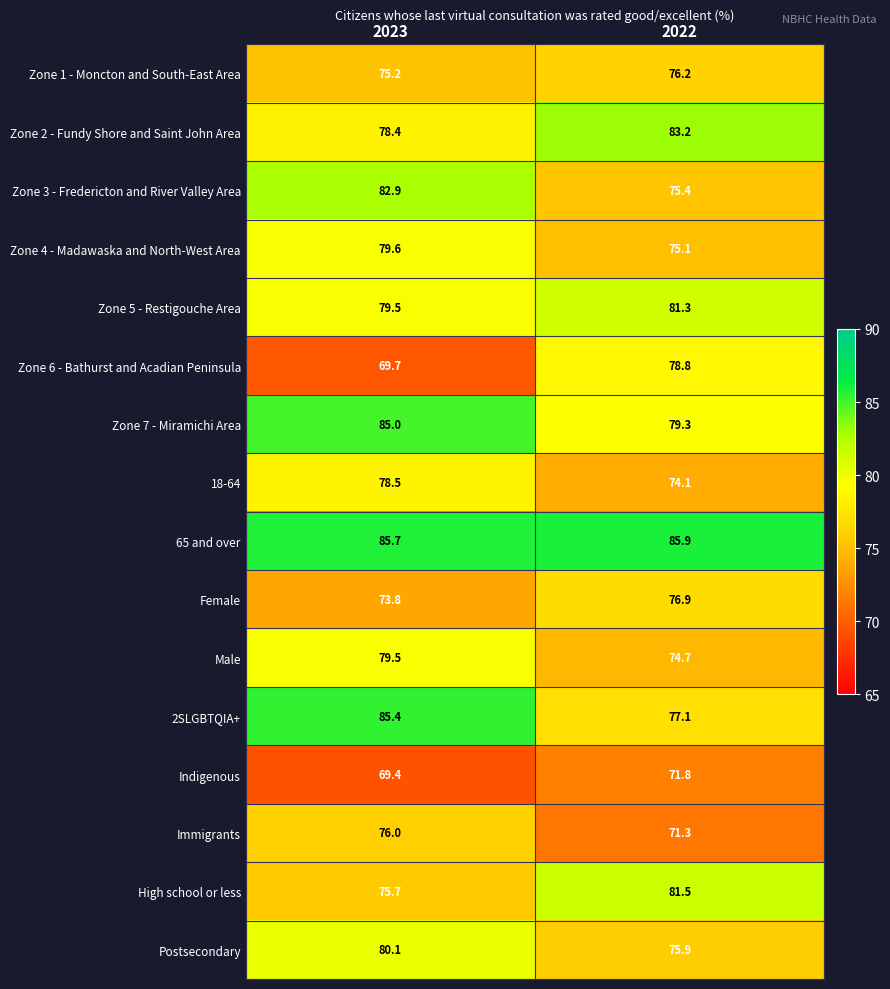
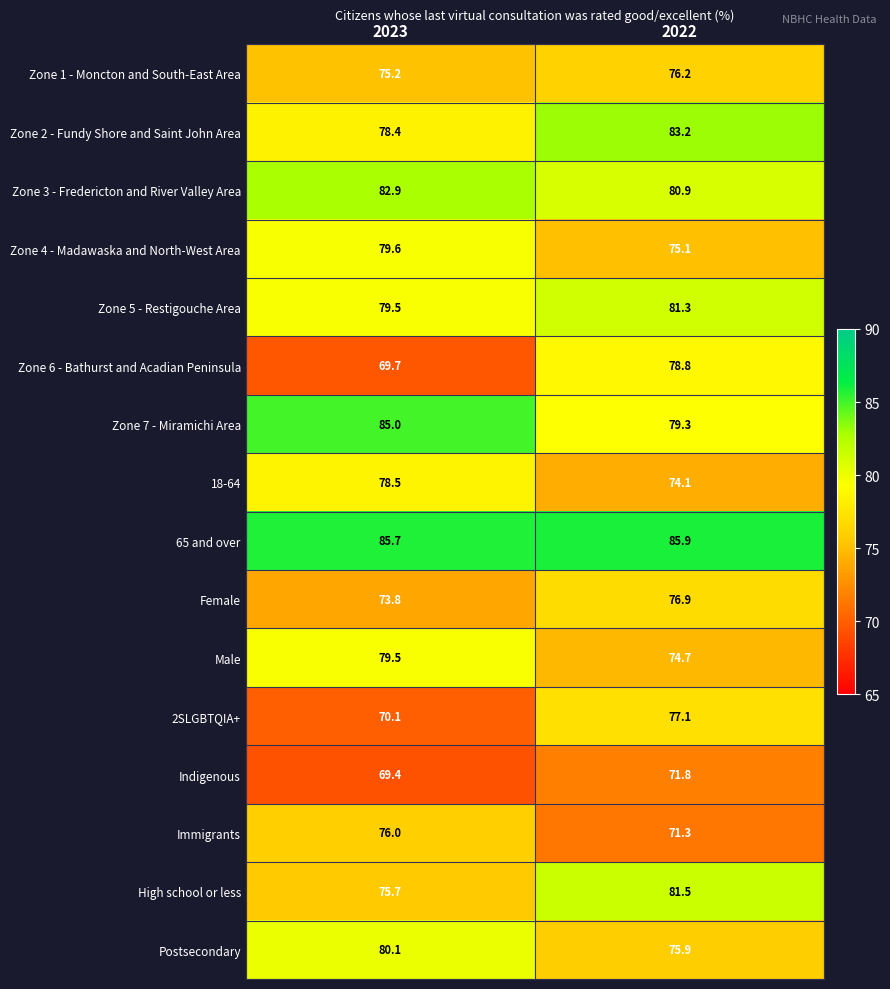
  {
    "Zone 1 - Moncton and South-East Area": {
      "2023": 75.2,
      "2022": 76.2
    },
    "Zone 2 - Fundy Shore and Saint John Area": {
      "2023": 78.4,
      "2022": 83.2
    },
    "Zone 3 - Fredericton and River Valley Area": {
      "2023": 82.9,
-     "2022": 75.4
+     "2022": 80.9
    },
    "Zone 4 - Madawaska and North-West Area": {
      "2023": 79.6,
      "2022": 75.1
    },
    "Zone 5 - Restigouche Area": {
      "2023": 79.5,
      "2022": 81.3
    },
    "Zone 6 - Bathurst and Acadian Peninsula": {
      "2023": 69.7,
      "2022": 78.8
    },
    "Zone 7 - Miramichi Area": {
      "2023": 85.0,
      "2022": 79.3
    },
    "18-64": {
      "2023": 78.5,
      "2022": 74.1
    },
    "65 and over": {
      "2023": 85.7,
      "2022": 85.9
    },
    "Female": {
      "2023": 73.8,
      "2022": 76.9
    },
    "Male": {
      "2023": 79.5,
      "2022": 74.7
    },
    "2SLGBTQIA+": {
-     "2023": 85.4,
+     "2023": 70.1,
      "2022": 77.1
    },
    "Indigenous": {
      "2023": 69.4,
      "2022": 71.8
    },
    "Immigrants": {
      "2023": 76.0,
      "2022": 71.3
    },
    "High school or less": {
      "2023": 75.7,
      "2022": 81.5
    },
    "Postsecondary": {
      "2023": 80.1,
      "2022": 75.9
    }
  }
